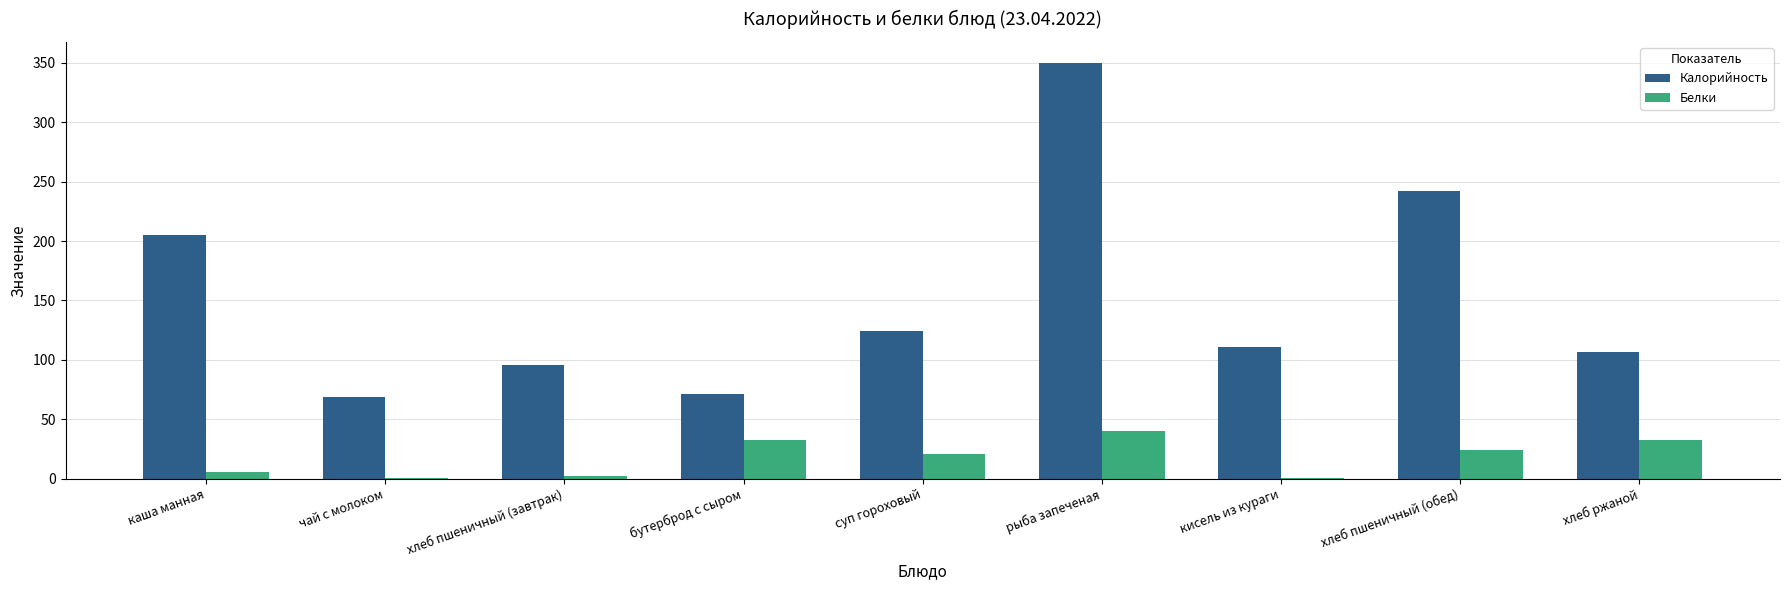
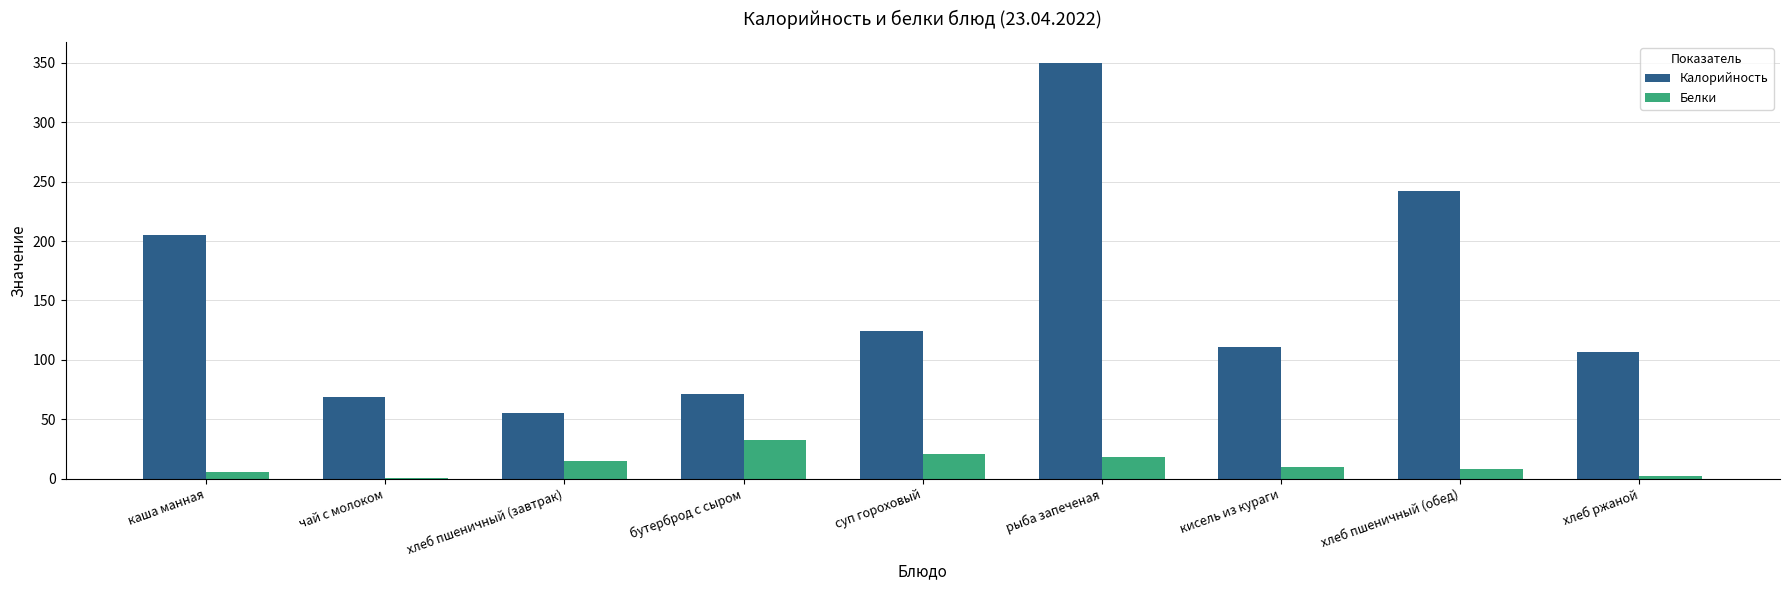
  {
    "Калорийность": {
      "каша манная": 205,
      "чай с молоком": 69,
-     "хлеб пшеничный (завтрак)": 96,
+     "хлеб пшеничный (завтрак)": 55,
      "бутерброд с сыром": 71,
      "суп гороховый": 124,
      "рыба запеченая": 350,
      "кисель из кураги": 111,
      "хлеб пшеничный (обед)": 242,
      "хлеб ржаной": 107
    },
    "Белки": {
      "каша манная": 6,
-     "хлеб пшеничный (завтрак)": 2,
+     "хлеб пшеничный (завтрак)": 15,
      "бутерброд с сыром": 33,
      "суп гороховый": 21,
-     "рыба запеченая": 40,
-     "кисель из кураги": 1,
-     "хлеб пшеничный (обед)": 24,
-     "хлеб ржаной": 33
+     "рыба запеченая": 18,
+     "кисель из кураги": 10,
+     "хлеб пшеничный (обед)": 8,
+     "хлеб ржаной": 2
    }
  }
